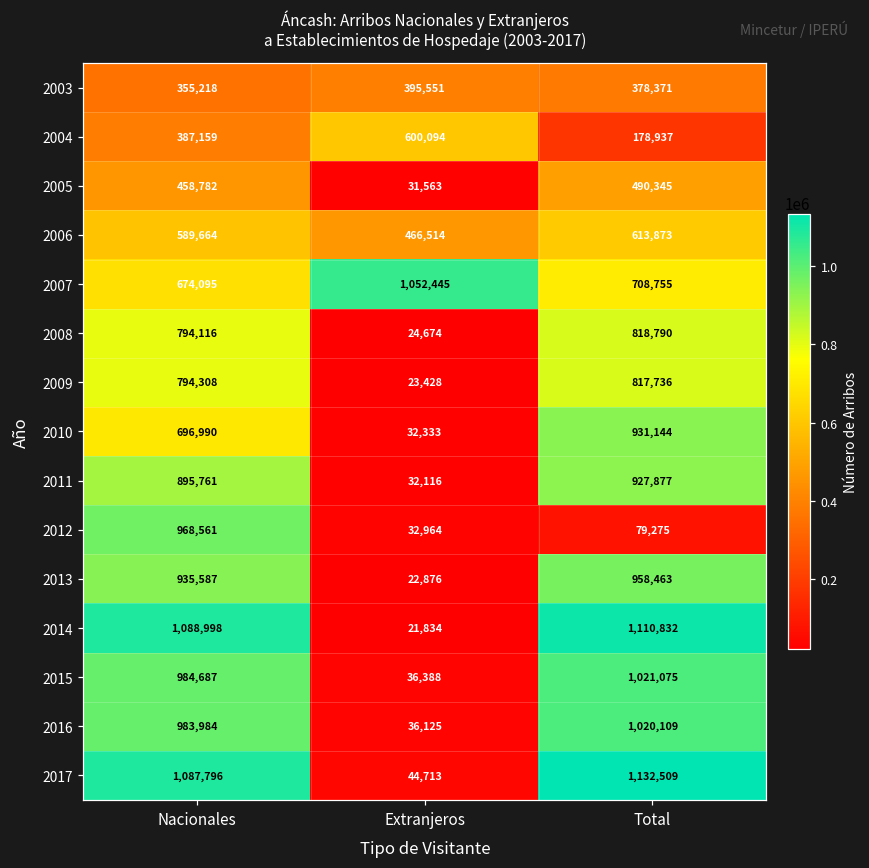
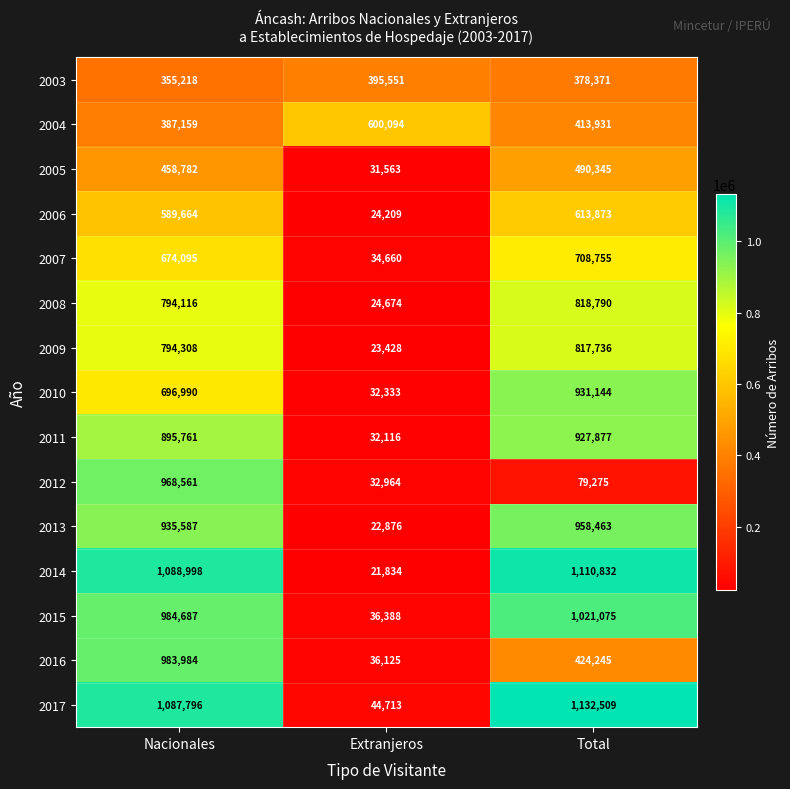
  {
    "2003": {
      "Nacionales": "355,218",
      "Extranjeros": "395,551",
      "Total": "378,371"
    },
    "2004": {
      "Nacionales": "387,159",
      "Extranjeros": "600,094",
-     "Total": "178,937"
+     "Total": "413,931"
    },
    "2005": {
      "Nacionales": "458,782",
      "Extranjeros": "31,563",
      "Total": "490,345"
    },
    "2006": {
      "Nacionales": "589,664",
-     "Extranjeros": "466,514",
+     "Extranjeros": "24,209",
      "Total": "613,873"
    },
    "2007": {
      "Nacionales": "674,095",
-     "Extranjeros": "1,052,445",
+     "Extranjeros": "34,660",
      "Total": "708,755"
    },
    "2008": {
      "Nacionales": "794,116",
      "Extranjeros": "24,674",
      "Total": "818,790"
    },
    "2009": {
      "Nacionales": "794,308",
      "Extranjeros": "23,428",
      "Total": "817,736"
    },
    "2010": {
      "Nacionales": "696,990",
      "Extranjeros": "32,333",
      "Total": "931,144"
    },
    "2011": {
      "Nacionales": "895,761",
      "Extranjeros": "32,116",
      "Total": "927,877"
    },
    "2012": {
      "Nacionales": "968,561",
      "Extranjeros": "32,964",
      "Total": "79,275"
    },
    "2013": {
      "Nacionales": "935,587",
      "Extranjeros": "22,876",
      "Total": "958,463"
    },
    "2014": {
      "Nacionales": "1,088,998",
      "Extranjeros": "21,834",
      "Total": "1,110,832"
    },
    "2015": {
      "Nacionales": "984,687",
      "Extranjeros": "36,388",
      "Total": "1,021,075"
    },
    "2016": {
      "Nacionales": "983,984",
      "Extranjeros": "36,125",
-     "Total": "1,020,109"
+     "Total": "424,245"
    },
    "2017": {
      "Nacionales": "1,087,796",
      "Extranjeros": "44,713",
      "Total": "1,132,509"
    }
  }
